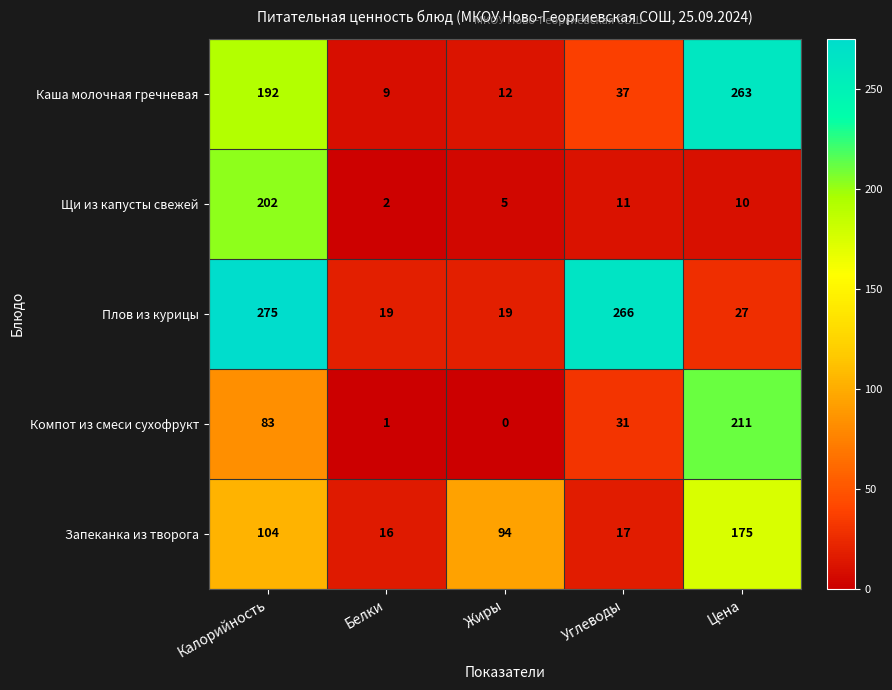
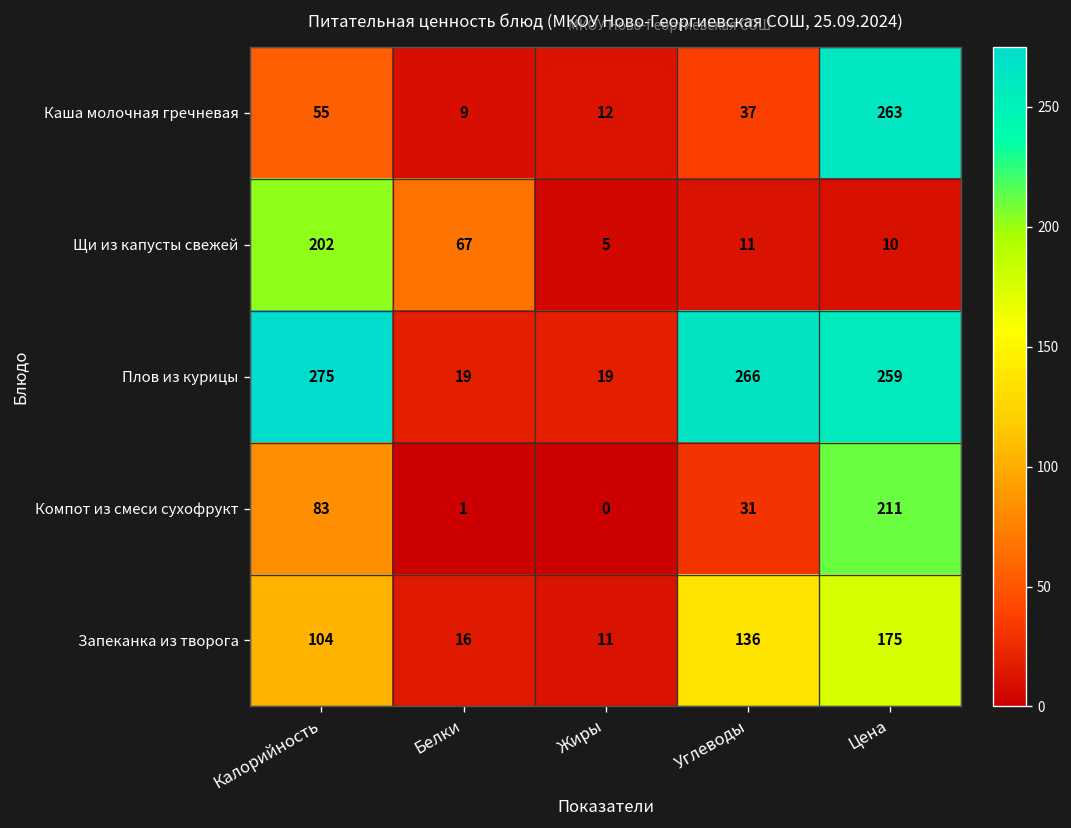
  {
    "Каша молочная гречневая": {
-     "Калорийность": 192,
+     "Калорийность": 55,
      "Белки": 9,
      "Жиры": 12,
      "Углеводы": 37,
      "Цена": 263
    },
    "Щи из капусты свежей": {
      "Калорийность": 202,
-     "Белки": 2,
+     "Белки": 67,
      "Жиры": 5,
      "Углеводы": 11,
      "Цена": 10
    },
    "Плов из курицы": {
      "Калорийность": 275,
      "Белки": 19,
      "Жиры": 19,
      "Углеводы": 266,
-     "Цена": 27
+     "Цена": 259
    },
    "Компот из смеси сухофрукт": {
      "Калорийность": 83,
      "Белки": 1,
      "Жиры": 0,
      "Углеводы": 31,
      "Цена": 211
    },
    "Запеканка из творога": {
      "Калорийность": 104,
      "Белки": 16,
-     "Жиры": 94,
-     "Углеводы": 17,
+     "Жиры": 11,
+     "Углеводы": 136,
      "Цена": 175
    }
  }
